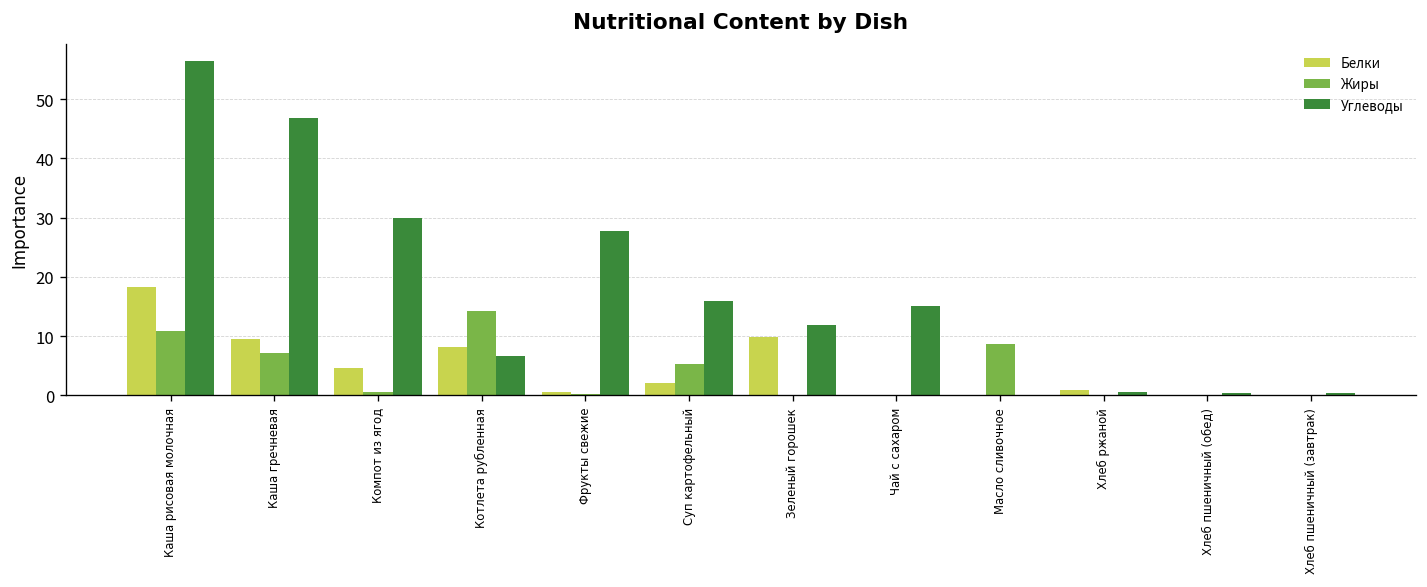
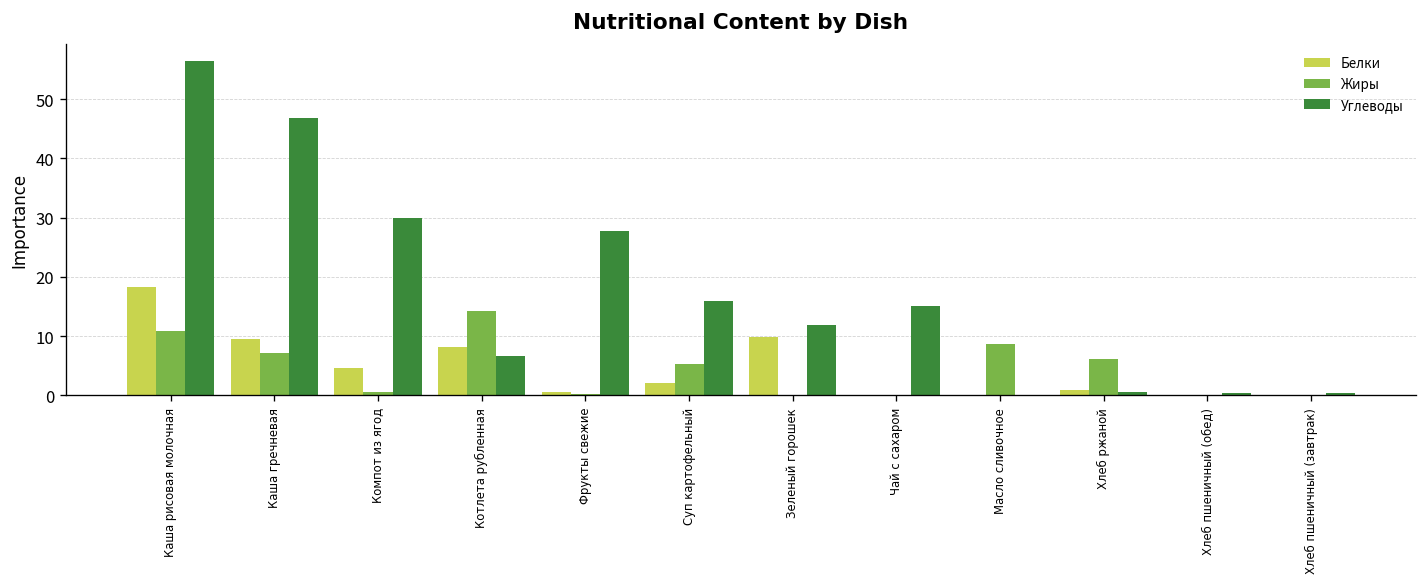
  {
    "Белки": {
      "Каша рисовая молочная": 18,
      "Каша гречневая": 9,
      "Компот из ягод": 5,
      "Котлета рубленная": 8,
      "Фрукты свежие": 1,
      "Суп картофельный": 2,
      "Зеленый горошек": 10,
      "Чай с сахаром": 0,
      "Хлеб ржаной": 1
    },
    "Жиры": {
      "Каша рисовая молочная": 11,
      "Каша гречневая": 7,
      "Котлета рубленная": 14,
      "Суп картофельный": 5,
      "Чай с сахаром": 0,
      "Масло сливочное": 9,
-     "Хлеб ржаной": 0
+     "Хлеб ржаной": 6
    },
    "Углеводы": {
      "Каша рисовая молочная": 56,
      "Каша гречневая": 47,
      "Компот из ягод": 30,
      "Котлета рубленная": 7,
      "Фрукты свежие": 28,
      "Суп картофельный": 16,
      "Зеленый горошек": 12,
      "Чай с сахаром": 15
    }
  }
